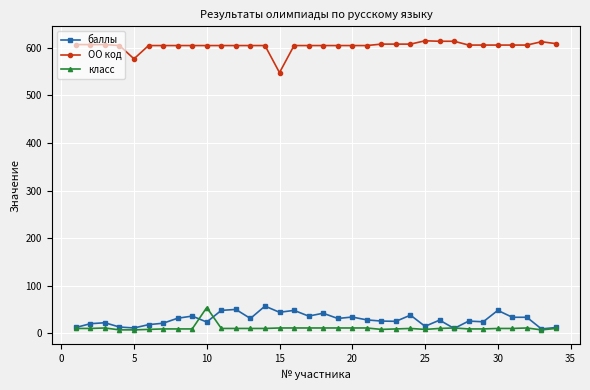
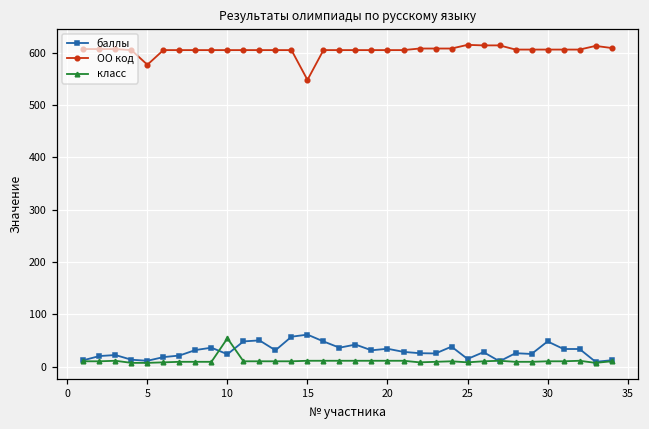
  {
    "баллы": {
      "10": 20,
-     "15": 40,
+     "15": 60,
      "20": 30,
      "25": 10,
      "30": 50
    },
    "ОО код": {
      "5": 580,
      "10": 610,
      "15": 550,
      "20": 610,
      "25": 620,
      "30": 610
    },
    "класс": {
      "10": 50,
      "15": 10,
      "20": 10,
      "25": 10,
      "30": 10
    }
  }
